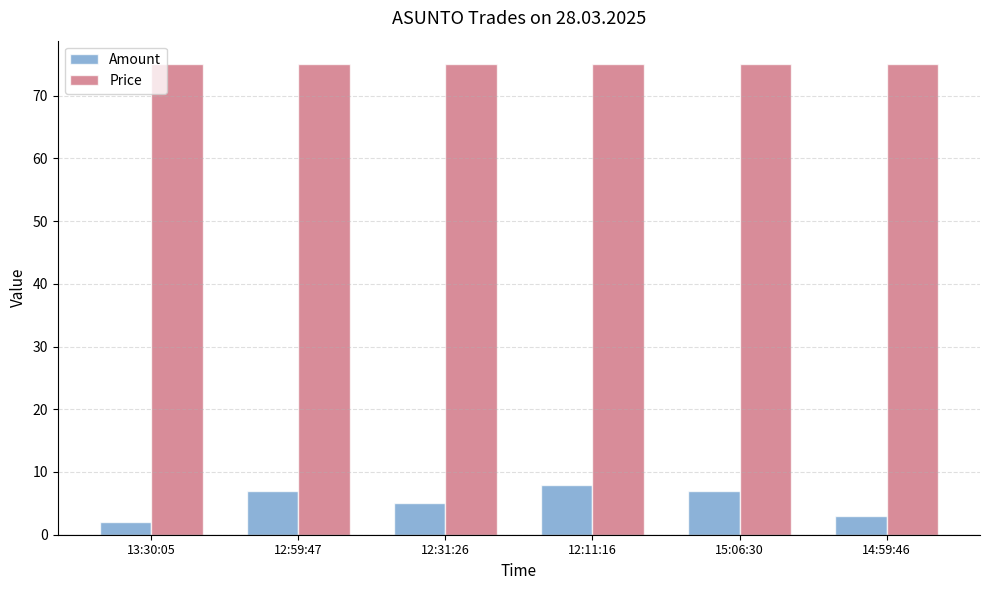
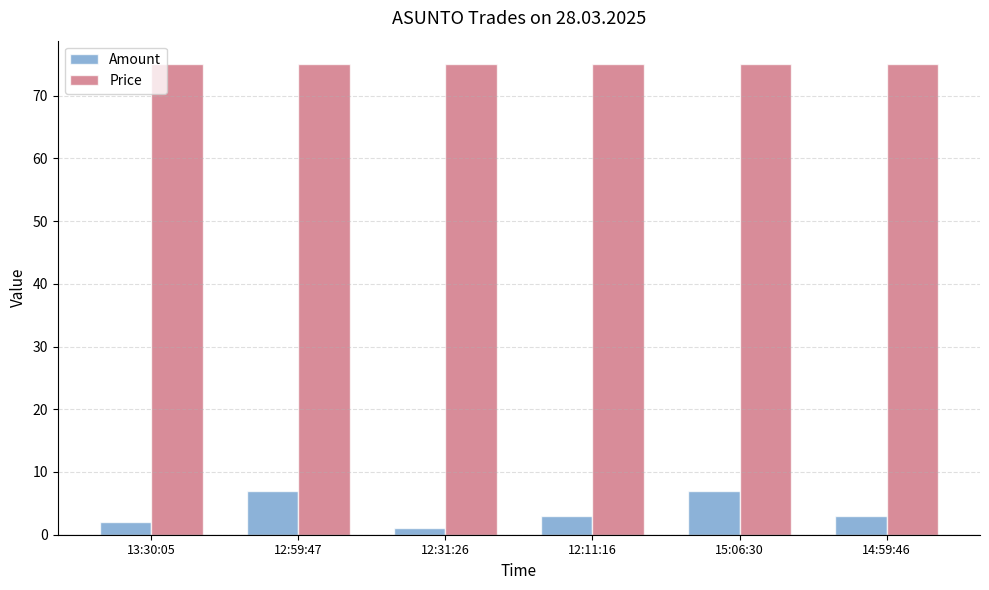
  {
    "Amount": {
      "13:30:05": 2,
      "12:59:47": 7,
-     "12:31:26": 5,
-     "12:11:16": 8,
+     "12:31:26": 1,
+     "12:11:16": 3,
      "15:06:30": 7,
      "14:59:46": 3
    },
    "Price": {
      "13:30:05": 75,
      "12:59:47": 75,
      "12:31:26": 75,
      "12:11:16": 75,
      "15:06:30": 75,
      "14:59:46": 75
    }
  }
